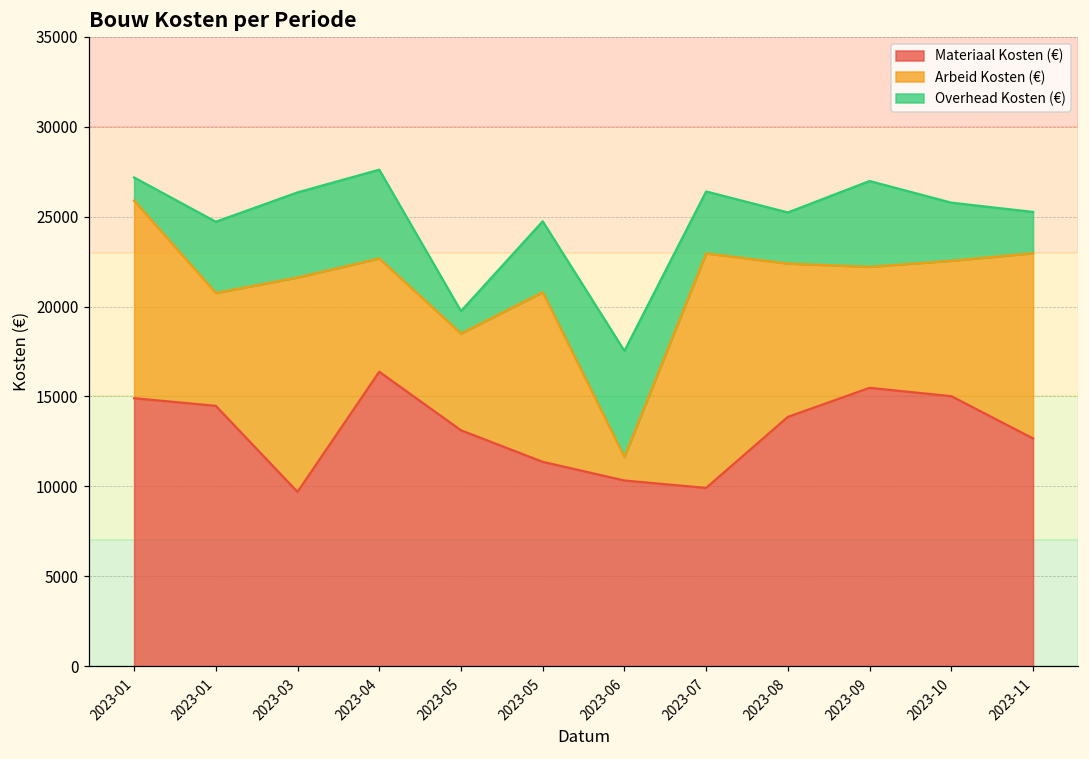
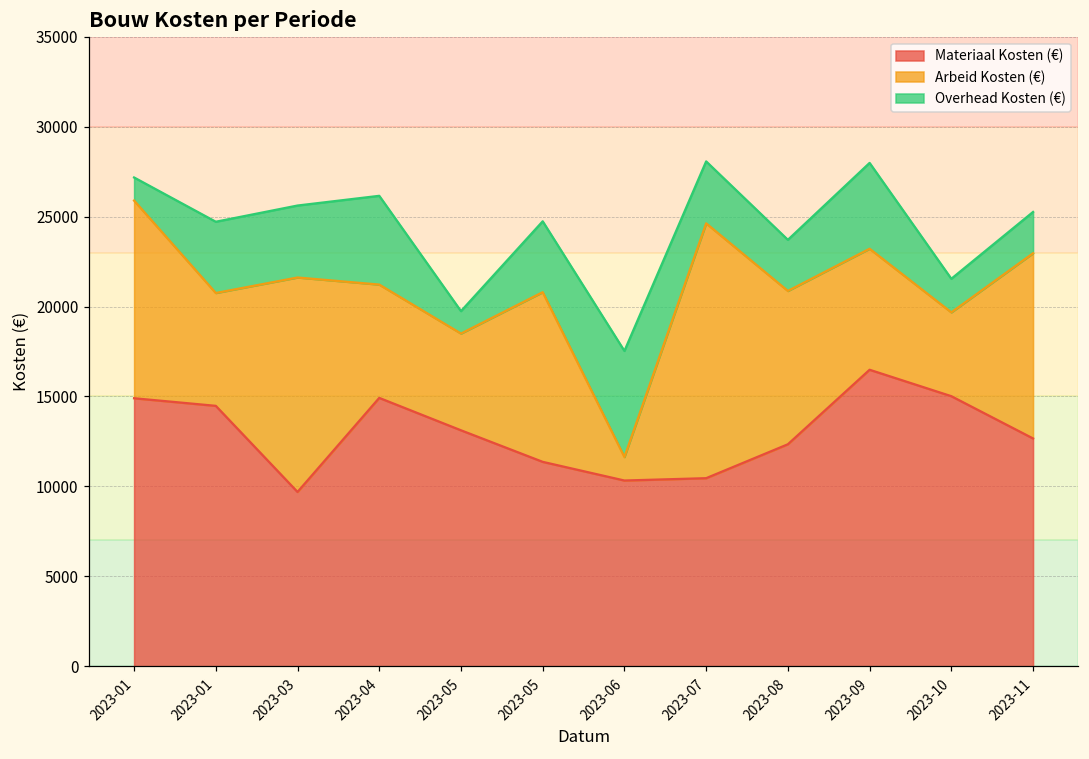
  {
    "Materiaal Kosten (€)": {
      "2023-03": 9700,
-     "2023-04": 16400,
+     "2023-04": 14900,
      "2023-06": 10300,
-     "2023-07": 9900,
-     "2023-08": 13900,
-     "2023-09": 15500,
+     "2023-07": 10500,
+     "2023-08": 12300,
+     "2023-09": 16500,
      "2023-10": 15000,
      "2023-11": 12700
    },
    "Arbeid Kosten (€)": {
      "2023-03": 11900,
      "2023-04": 6300,
      "2023-06": 1300,
-     "2023-07": 13000,
+     "2023-07": 14200,
      "2023-08": 8500,
      "2023-09": 6700,
-     "2023-10": 7500,
+     "2023-10": 4700,
      "2023-11": 10300
    },
    "Overhead Kosten (€)": {
-     "2023-03": 4700,
+     "2023-03": 4000,
      "2023-04": 4900,
      "2023-06": 5900,
      "2023-07": 3400,
      "2023-08": 2800,
      "2023-09": 4800,
-     "2023-10": 3200,
+     "2023-10": 1900,
      "2023-11": 2300
    }
  }
